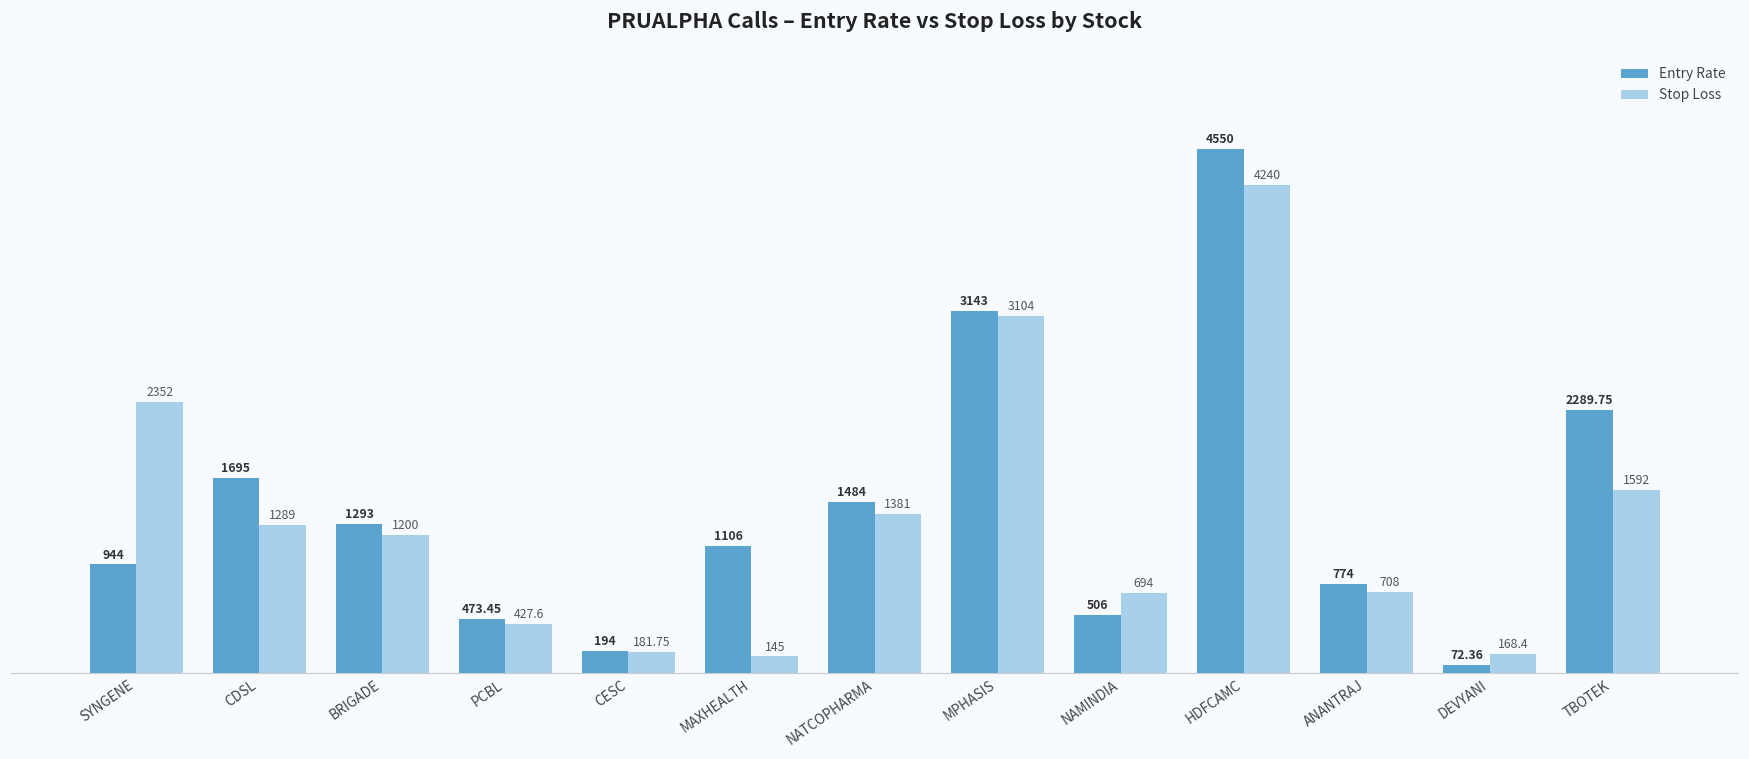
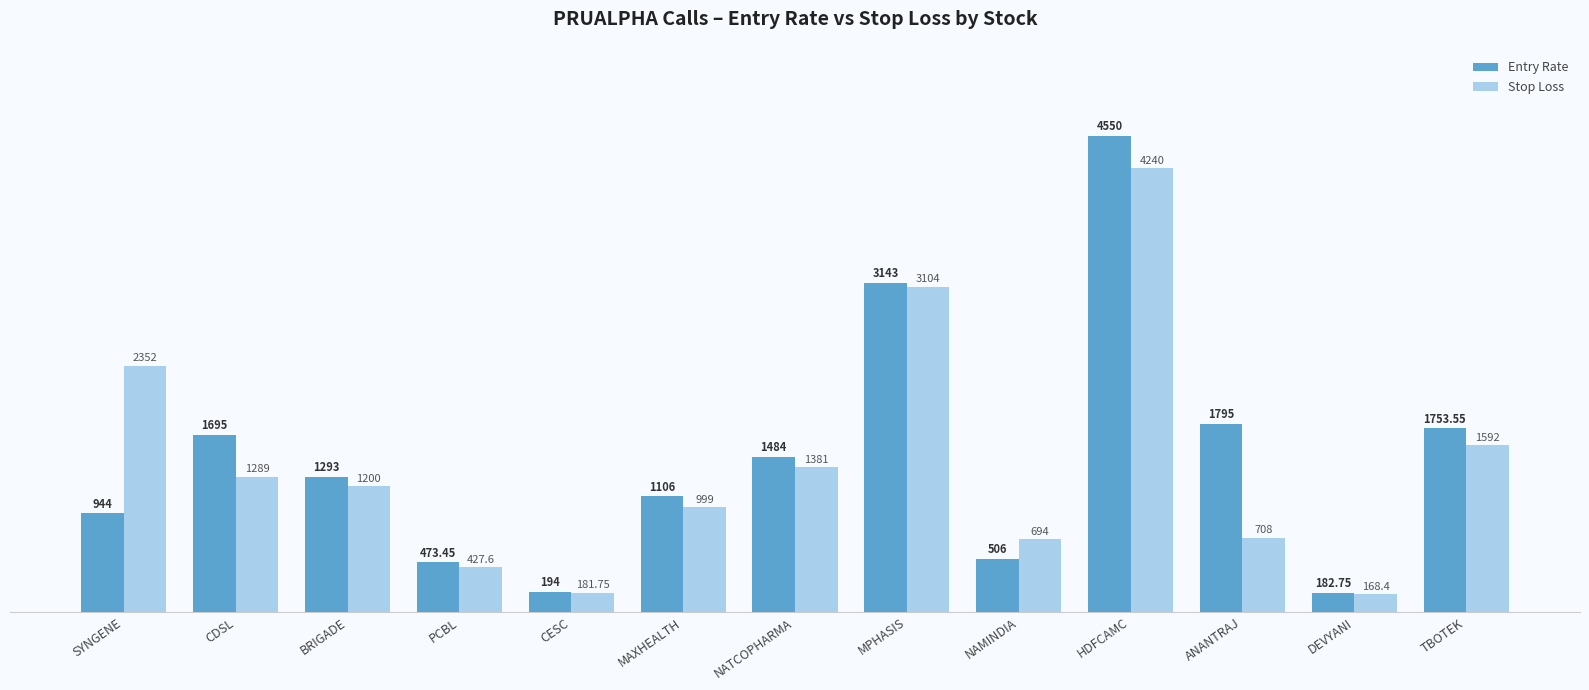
  {
    "Entry Rate": {
      "SYNGENE": 944,
      "CDSL": 1695,
      "BRIGADE": 1293,
      "PCBL": 473.45,
      "CESC": 194,
      "MAXHEALTH": 1106,
      "NATCOPHARMA": 1484,
      "MPHASIS": 3143,
      "NAMINDIA": 506,
      "HDFCAMC": 4550,
-     "ANANTRAJ": 774,
-     "DEVYANI": 72.36,
-     "TBOTEK": 2289.75
+     "ANANTRAJ": 1795,
+     "DEVYANI": 182.75,
+     "TBOTEK": 1753.55
    },
    "Stop Loss": {
      "SYNGENE": 2352,
      "CDSL": 1289,
      "BRIGADE": 1200,
      "PCBL": 427.6,
      "CESC": 181.75,
-     "MAXHEALTH": 145,
+     "MAXHEALTH": 999,
      "NATCOPHARMA": 1381,
      "MPHASIS": 3104,
      "NAMINDIA": 694,
      "HDFCAMC": 4240,
      "ANANTRAJ": 708,
      "DEVYANI": 168.4,
      "TBOTEK": 1592
    }
  }
